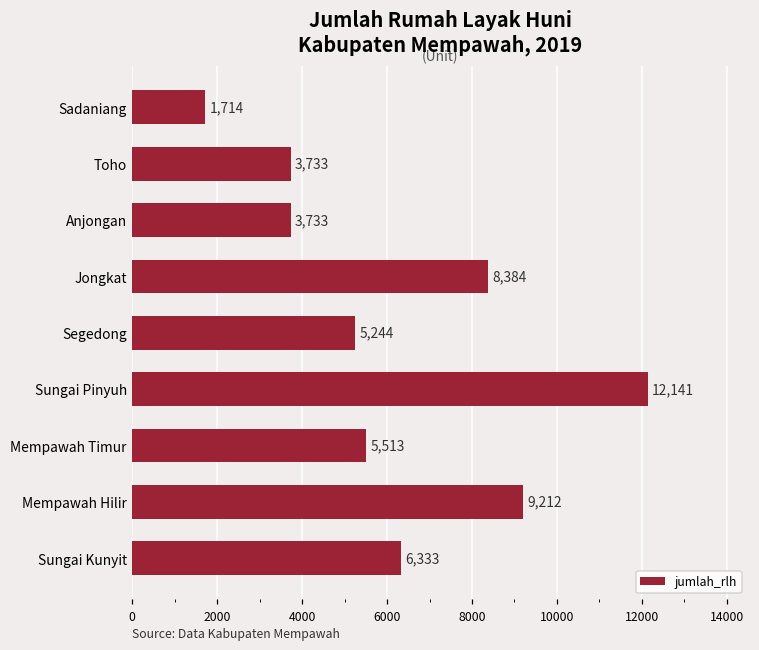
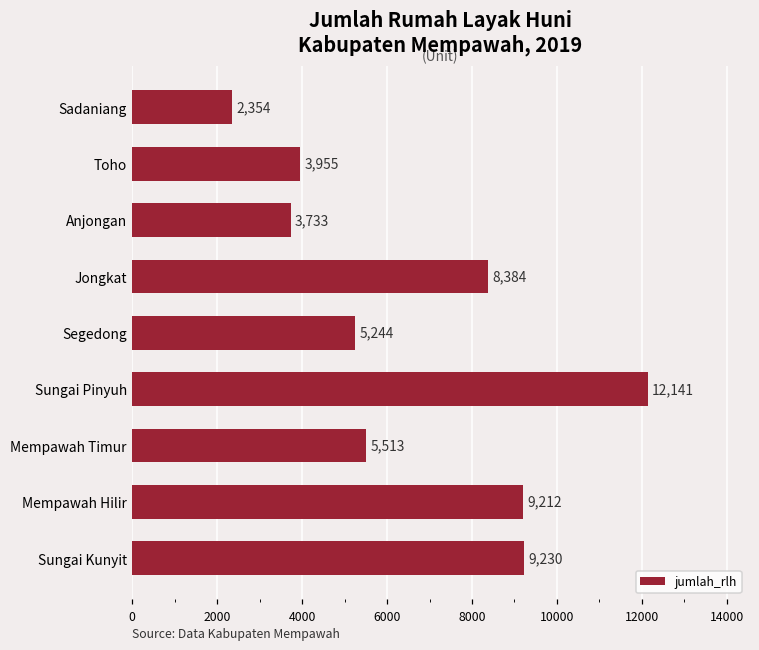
  {
-   "Sadaniang": "1,714",
-   "Toho": "3,733",
+   "Sadaniang": "2,354",
+   "Toho": "3,955",
    "Anjongan": "3,733",
    "Jongkat": "8,384",
    "Segedong": "5,244",
    "Sungai Pinyuh": "12,141",
    "Mempawah Timur": "5,513",
    "Mempawah Hilir": "9,212",
-   "Sungai Kunyit": "6,333"
+   "Sungai Kunyit": "9,230"
  }
